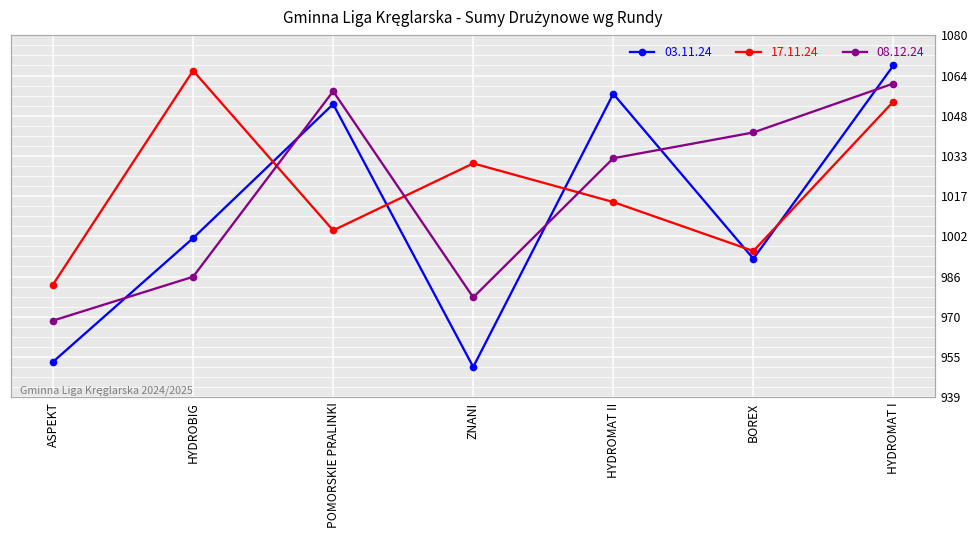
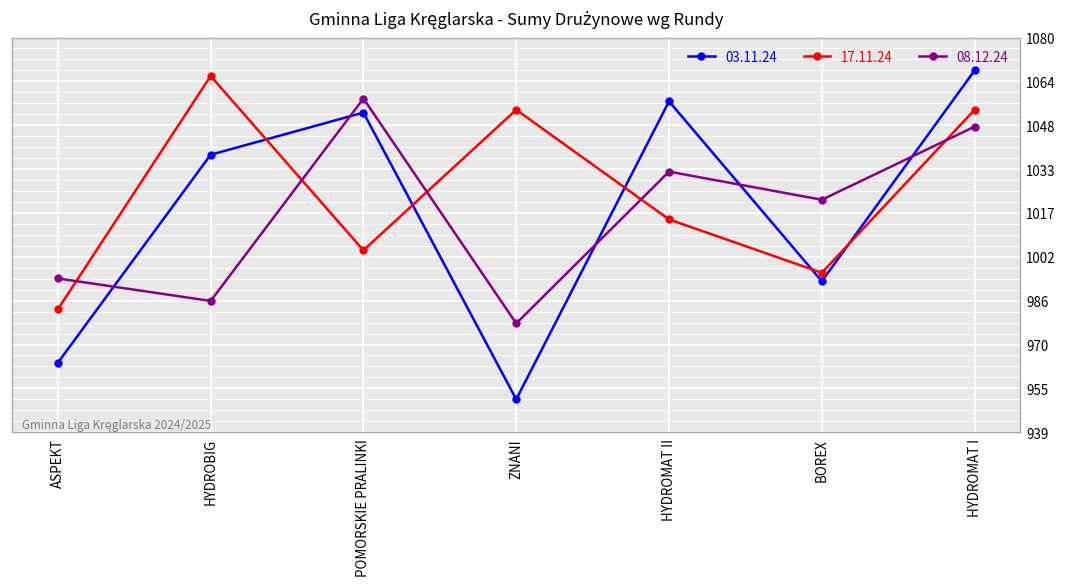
  {
    "03.11.24": {
-     "ASPEKT": 953,
-     "HYDROBIG": 1001,
+     "ASPEKT": 964,
+     "HYDROBIG": 1038,
      "POMORSKIE PRALINKI": 1053,
      "ZNANI": 951,
      "HYDROMAT II": 1057,
      "BOREX": 993,
      "HYDROMAT I": 1068
    },
    "17.11.24": {
      "ASPEKT": 983,
      "HYDROBIG": 1066,
      "POMORSKIE PRALINKI": 1004,
-     "ZNANI": 1030,
+     "ZNANI": 1054,
      "HYDROMAT II": 1015,
      "BOREX": 996,
      "HYDROMAT I": 1054
    },
    "08.12.24": {
-     "ASPEKT": 969,
+     "ASPEKT": 994,
      "HYDROBIG": 986,
      "POMORSKIE PRALINKI": 1058,
      "ZNANI": 978,
      "HYDROMAT II": 1032,
-     "BOREX": 1042,
-     "HYDROMAT I": 1061
+     "BOREX": 1022,
+     "HYDROMAT I": 1048
    }
  }
